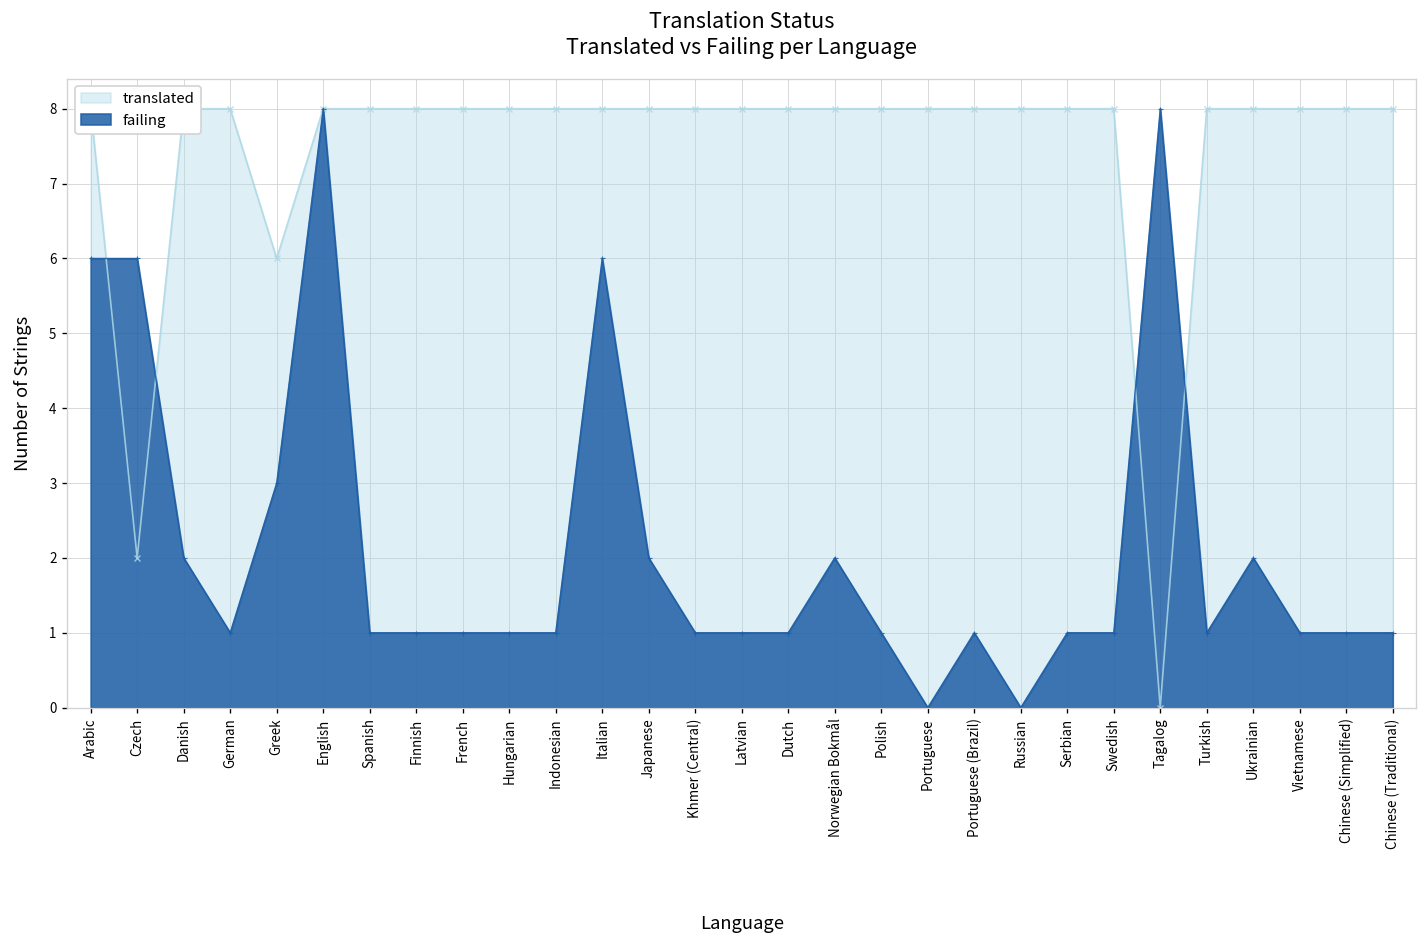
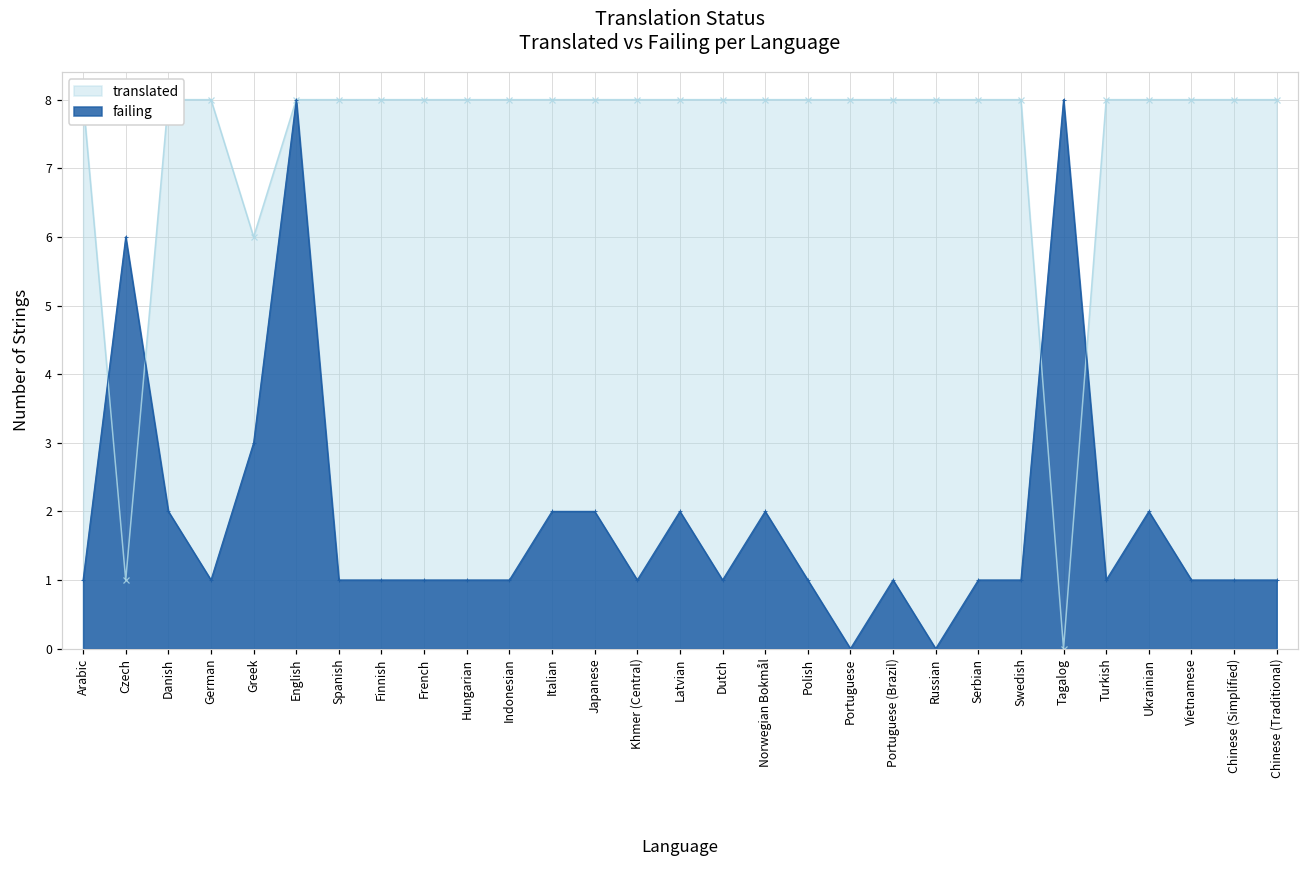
  {
    "translated": {
-     "Czech": 2,
+     "Czech": 1,
      "German": 8,
      "Greek": 6,
      "Spanish": 8,
      "Finnish": 8,
      "French": 8,
      "Hungarian": 8,
      "Indonesian": 8,
      "Italian": 8,
      "Japanese": 8,
      "Khmer (Central)": 8,
      "Latvian": 8,
      "Dutch": 8,
      "Norwegian Bokmål": 8,
      "Polish": 8,
      "Portuguese": 8,
      "Portuguese (Brazil)": 8,
      "Russian": 8,
      "Serbian": 8,
      "Swedish": 8,
      "Tagalog": 0,
      "Turkish": 8,
      "Ukrainian": 8,
      "Vietnamese": 8,
      "Chinese (Simplified)": 8,
      "Chinese (Traditional)": 8
    },
    "failing": {
-     "Arabic": 6,
+     "Arabic": 1,
      "Czech": 6,
      "Danish": 2,
      "German": 1,
      "Greek": 3,
      "Spanish": 1,
      "Finnish": 1,
      "French": 1,
      "Hungarian": 1,
      "Indonesian": 1,
-     "Italian": 6,
+     "Italian": 2,
      "Japanese": 2,
      "Khmer (Central)": 1,
-     "Latvian": 1,
+     "Latvian": 2,
      "Dutch": 1,
      "Norwegian Bokmål": 2,
      "Polish": 1,
      "Portuguese": 0,
      "Portuguese (Brazil)": 1,
      "Russian": 0,
      "Serbian": 1,
      "Swedish": 1,
      "Tagalog": 8,
      "Turkish": 1,
      "Ukrainian": 2,
      "Vietnamese": 1,
      "Chinese (Simplified)": 1,
      "Chinese (Traditional)": 1
    }
  }
